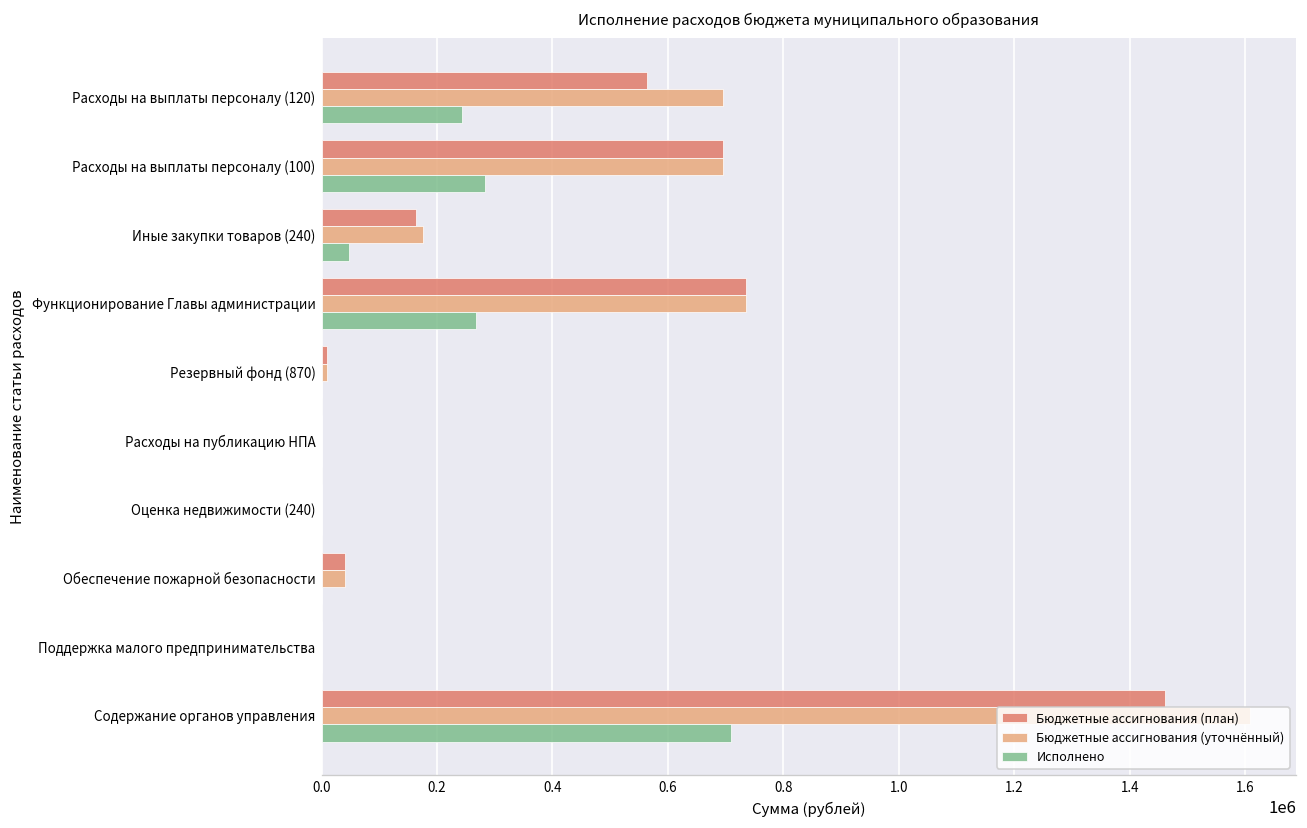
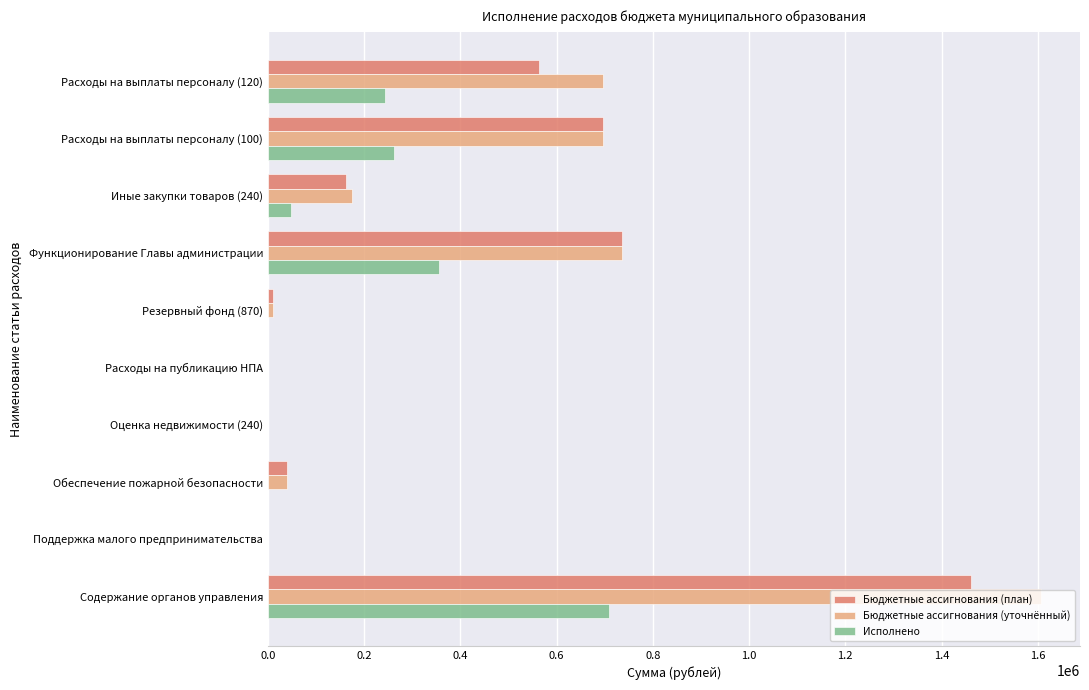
  {
    "Исполнено": {
      "Расходы на выплаты персоналу (120)": 240000,
-     "Расходы на выплаты персоналу (100)": 280000,
+     "Расходы на выплаты персоналу (100)": 260000,
      "Иные закупки товаров (240)": 50000,
-     "Функционирование Главы администрации": 270000,
+     "Функционирование Главы администрации": 360000,
      "Резервный фонд (870)": 0,
      "Расходы на публикацию НПА": 0,
      "Оценка недвижимости (240)": 0,
      "Обеспечение пожарной безопасности": 0,
      "Поддержка малого предпринимательства": 0,
      "Содержание органов управления": 710000
    }
  }
